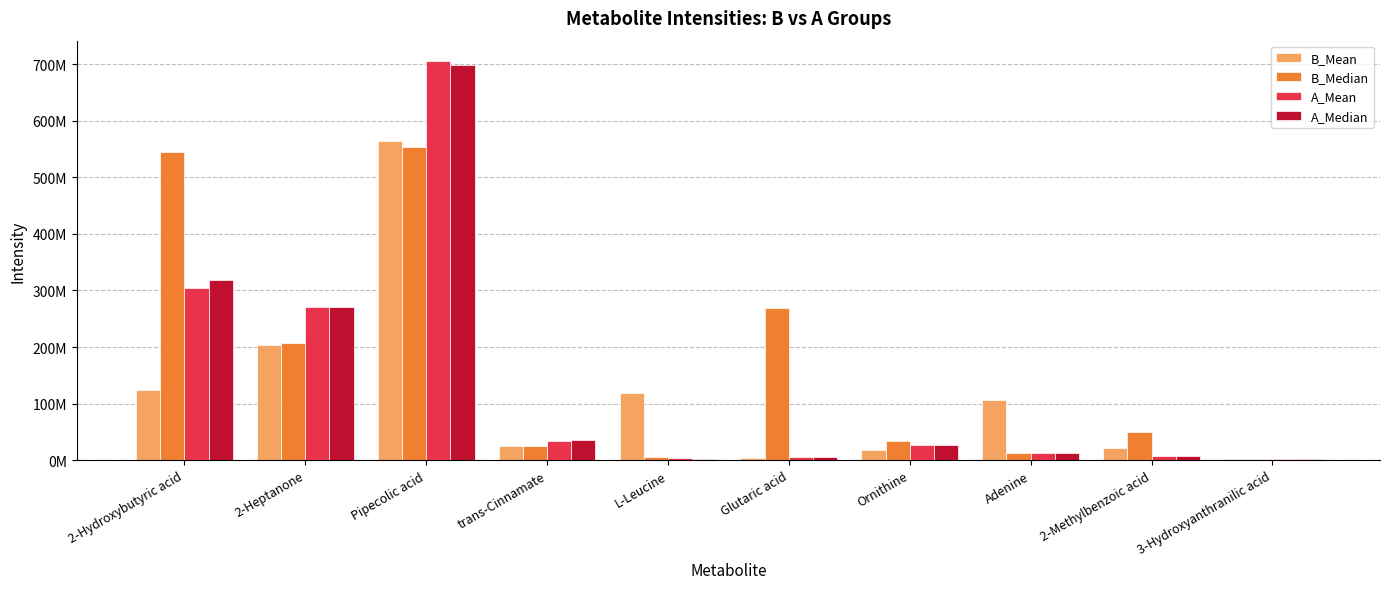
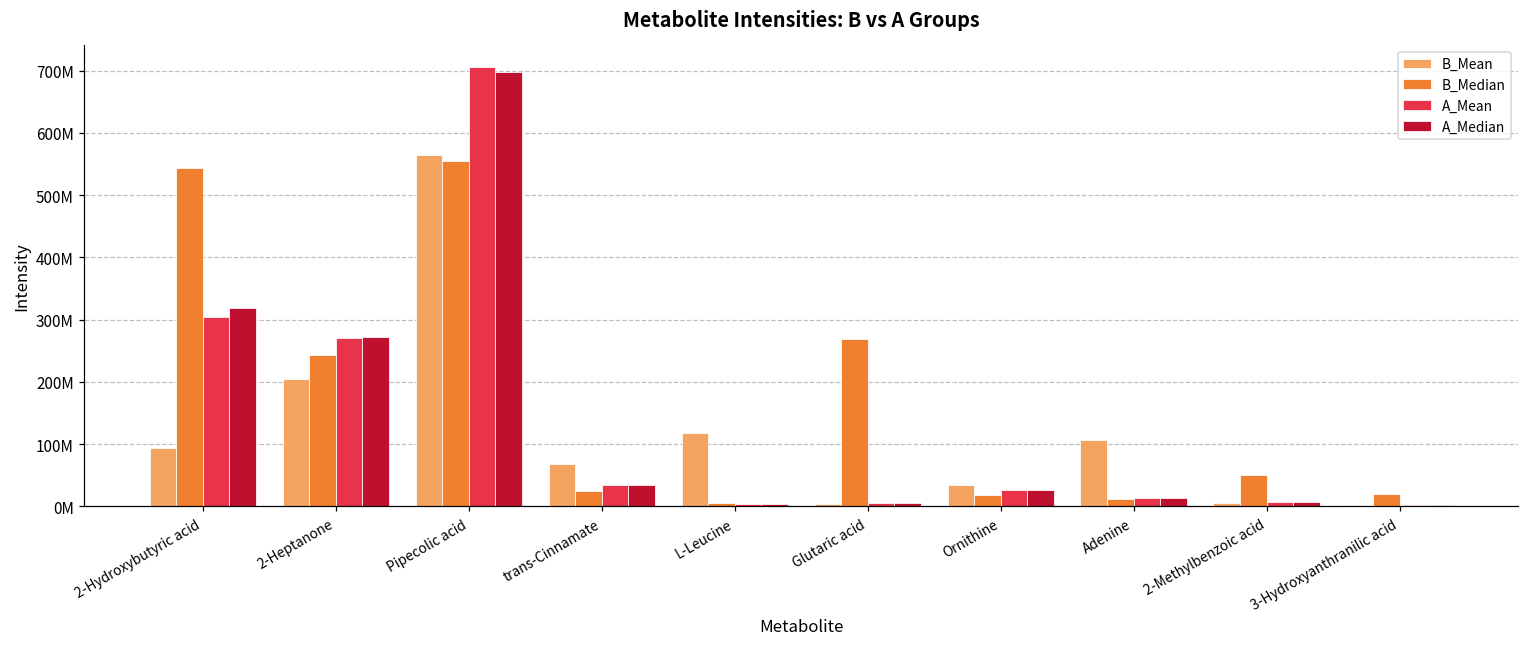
  {
    "B_Mean": {
-     "2-Hydroxybutyric acid": 120000000,
+     "2-Hydroxybutyric acid": 90000000,
      "2-Heptanone": 200000000,
      "Pipecolic acid": 560000000,
-     "trans-Cinnamate": 20000000,
+     "trans-Cinnamate": 70000000,
      "L-Leucine": 120000000,
-     "Ornithine": 20000000,
+     "Ornithine": 30000000,
      "Adenine": 110000000,
-     "2-Methylbenzoic acid": 20000000
+     "2-Methylbenzoic acid": 10000000
    },
    "B_Median": {
      "2-Hydroxybutyric acid": 540000000,
-     "2-Heptanone": 210000000,
+     "2-Heptanone": 240000000,
      "Pipecolic acid": 550000000,
      "trans-Cinnamate": 30000000,
      "L-Leucine": 10000000,
      "Glutaric acid": 270000000,
-     "Ornithine": 30000000,
+     "Ornithine": 20000000,
      "Adenine": 10000000,
      "2-Methylbenzoic acid": 50000000,
-     "3-Hydroxyanthranilic acid": 0
+     "3-Hydroxyanthranilic acid": 20000000
    }
  }
